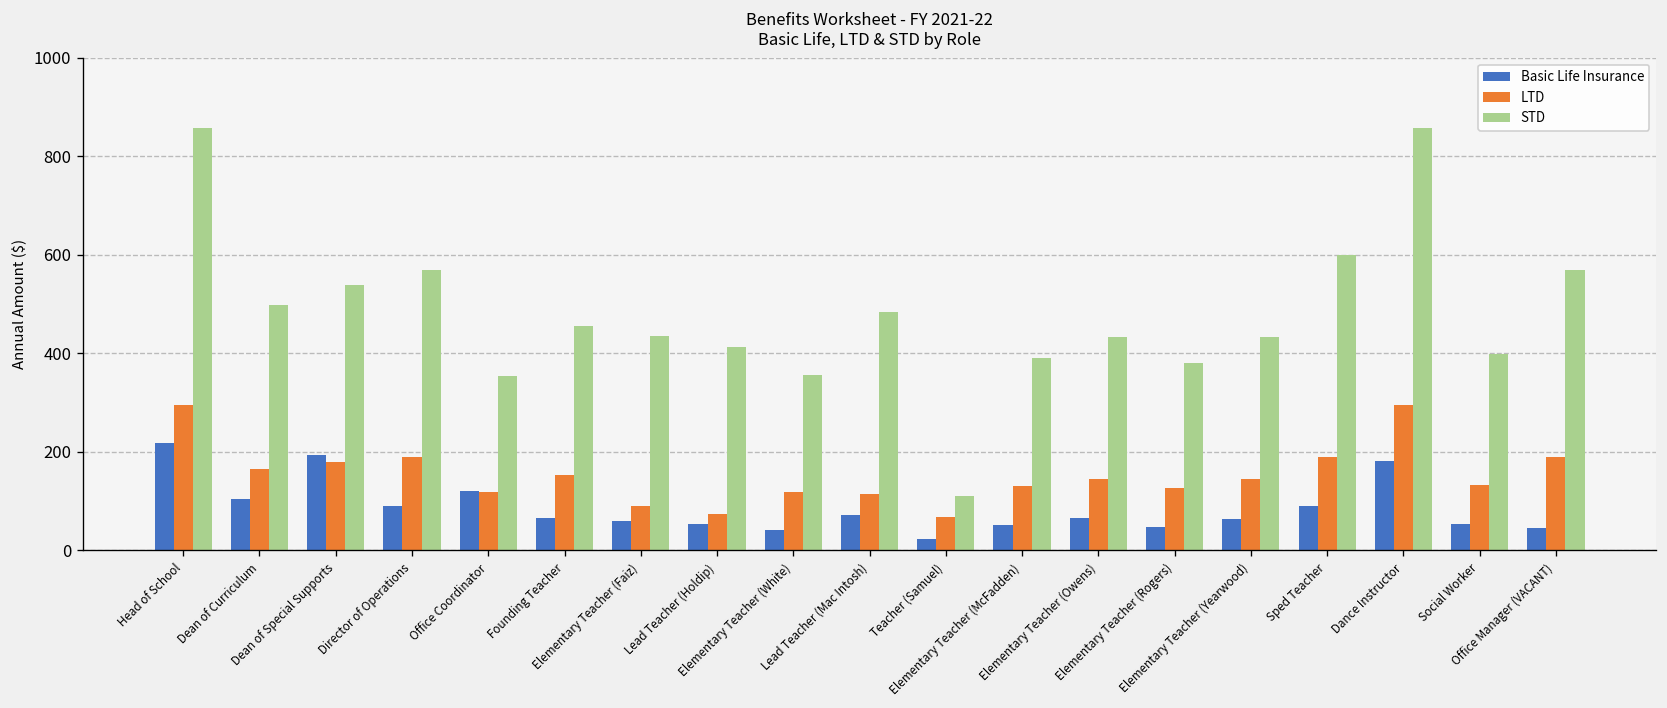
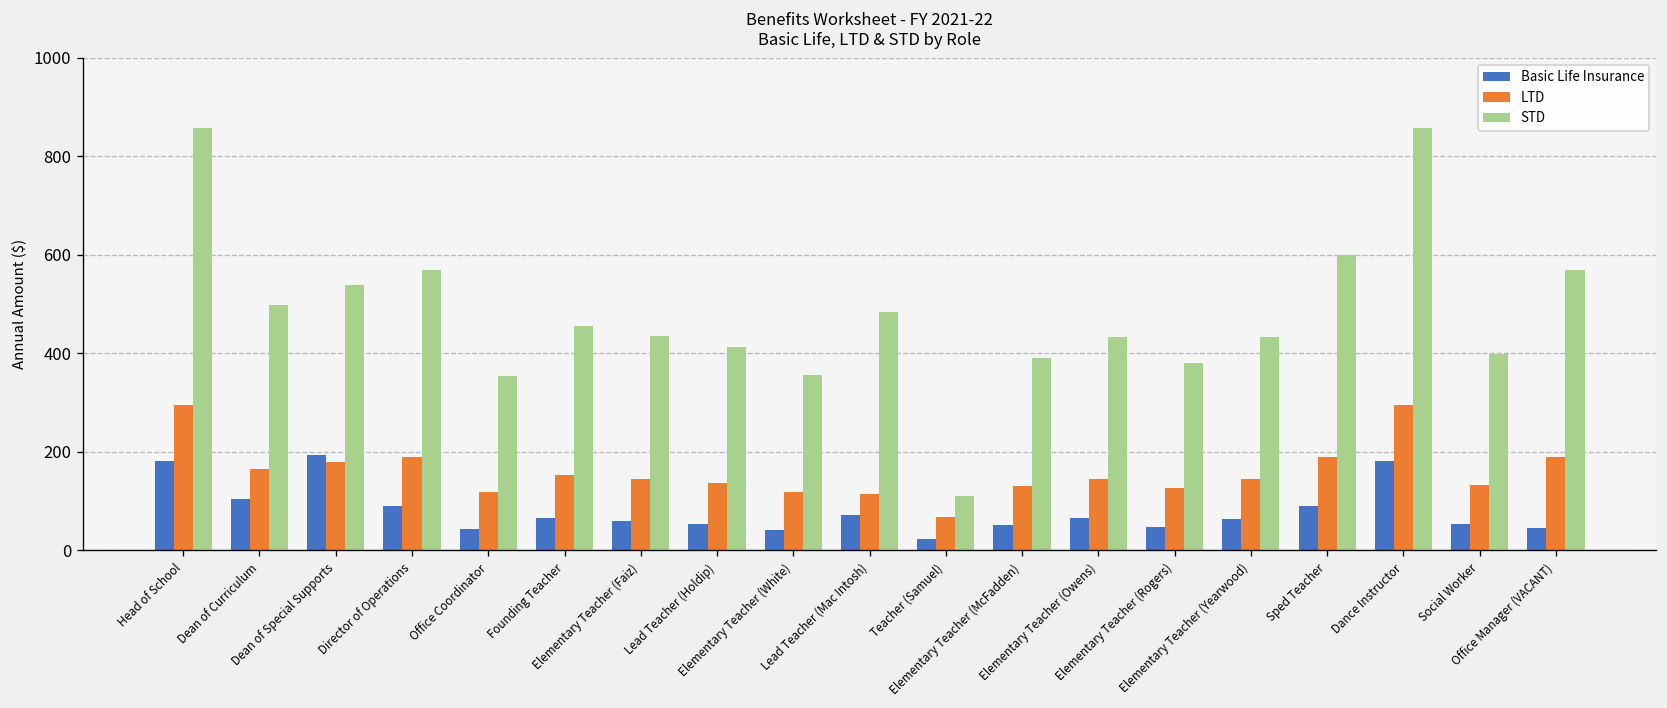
  {
    "Basic Life Insurance": {
-     "Head of School": 220,
+     "Head of School": 180,
      "Dean of Curriculum": 100,
      "Dean of Special Supports": 190,
      "Director of Operations": 90,
-     "Office Coordinator": 120,
+     "Office Coordinator": 40,
      "Founding Teacher": 70,
      "Elementary Teacher (Faiz)": 60,
      "Lead Teacher (Holdip)": 50,
      "Elementary Teacher (White)": 40,
      "Lead Teacher (Mac Intosh)": 70,
      "Teacher (Samuel)": 20,
      "Elementary Teacher (McFadden)": 50,
      "Elementary Teacher (Owens)": 70,
      "Elementary Teacher (Rogers)": 50,
      "Elementary Teacher (Yearwood)": 60,
      "Sped Teacher": 90,
      "Dance Instructor": 180,
      "Social Worker": 50,
      "Office Manager (VACANT)": 50
    },
    "LTD": {
      "Head of School": 300,
      "Dean of Curriculum": 170,
      "Dean of Special Supports": 180,
      "Director of Operations": 190,
      "Office Coordinator": 120,
      "Founding Teacher": 150,
-     "Elementary Teacher (Faiz)": 90,
-     "Lead Teacher (Holdip)": 70,
+     "Elementary Teacher (Faiz)": 150,
+     "Lead Teacher (Holdip)": 140,
      "Elementary Teacher (White)": 120,
      "Lead Teacher (Mac Intosh)": 120,
      "Teacher (Samuel)": 70,
      "Elementary Teacher (McFadden)": 130,
      "Elementary Teacher (Owens)": 140,
      "Elementary Teacher (Rogers)": 130,
      "Elementary Teacher (Yearwood)": 140,
      "Sped Teacher": 190,
      "Dance Instructor": 300,
      "Social Worker": 130,
      "Office Manager (VACANT)": 190
    },
    "STD": {
      "Head of School": 860,
      "Dean of Curriculum": 500,
      "Dean of Special Supports": 540,
      "Director of Operations": 570,
      "Office Coordinator": 350,
      "Founding Teacher": 460,
      "Elementary Teacher (Faiz)": 440,
      "Lead Teacher (Holdip)": 410,
      "Elementary Teacher (White)": 360,
      "Lead Teacher (Mac Intosh)": 480,
      "Teacher (Samuel)": 110,
      "Elementary Teacher (McFadden)": 390,
      "Elementary Teacher (Owens)": 430,
      "Elementary Teacher (Rogers)": 380,
      "Elementary Teacher (Yearwood)": 430,
      "Sped Teacher": 600,
      "Dance Instructor": 860,
      "Social Worker": 400,
      "Office Manager (VACANT)": 570
    }
  }
